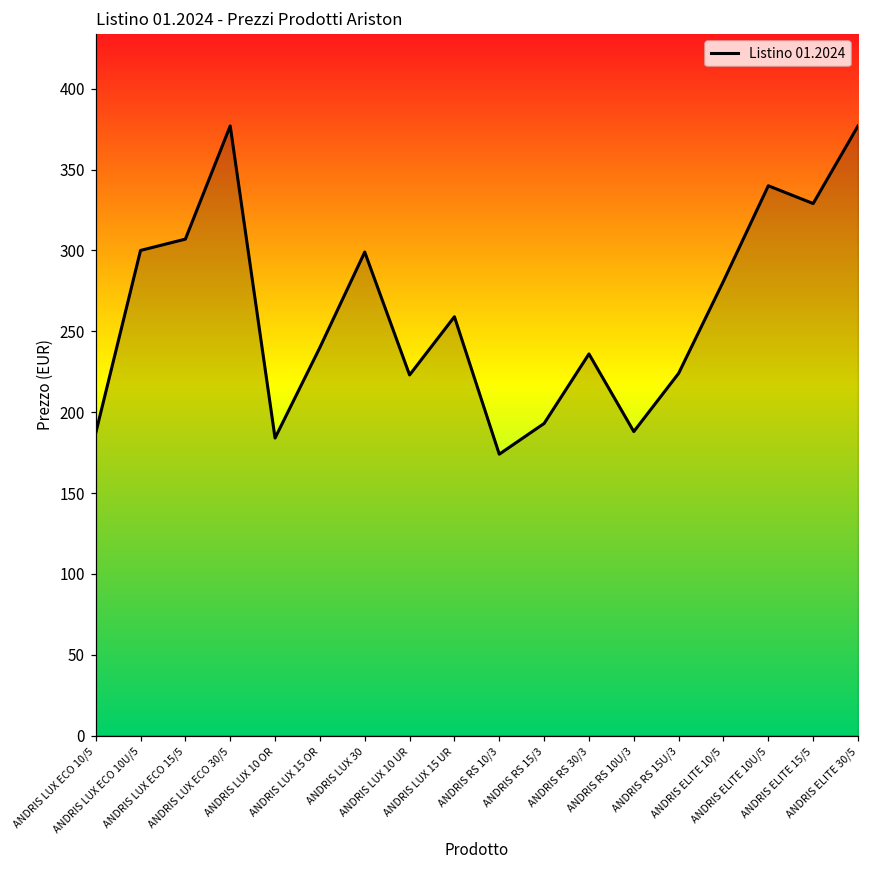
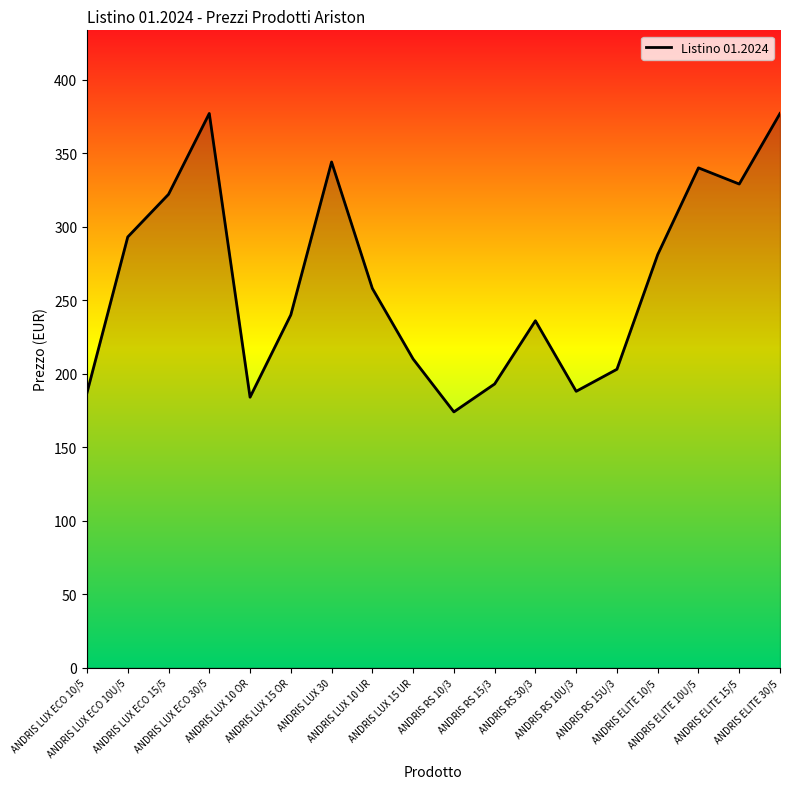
  {
    "ANDRIS LUX ECO 10/5": 187,
-   "ANDRIS LUX ECO 10U/5": 300,
-   "ANDRIS LUX ECO 15/5": 307,
+   "ANDRIS LUX ECO 10U/5": 293,
+   "ANDRIS LUX ECO 15/5": 322,
    "ANDRIS LUX ECO 30/5": 377,
    "ANDRIS LUX 10 OR": 184,
    "ANDRIS LUX 15 OR": 240,
-   "ANDRIS LUX 30": 299,
-   "ANDRIS LUX 10 UR": 223,
-   "ANDRIS LUX 15 UR": 259,
+   "ANDRIS LUX 30": 344,
+   "ANDRIS LUX 10 UR": 258,
+   "ANDRIS LUX 15 UR": 210,
    "ANDRIS RS 10/3": 174,
    "ANDRIS RS 15/3": 193,
    "ANDRIS RS 30/3": 236,
    "ANDRIS RS 10U/3": 188,
-   "ANDRIS RS 15U/3": 224,
+   "ANDRIS RS 15U/3": 203,
    "ANDRIS ELITE 10/5": 281,
    "ANDRIS ELITE 10U/5": 340,
    "ANDRIS ELITE 15/5": 329,
    "ANDRIS ELITE 30/5": 377
  }
